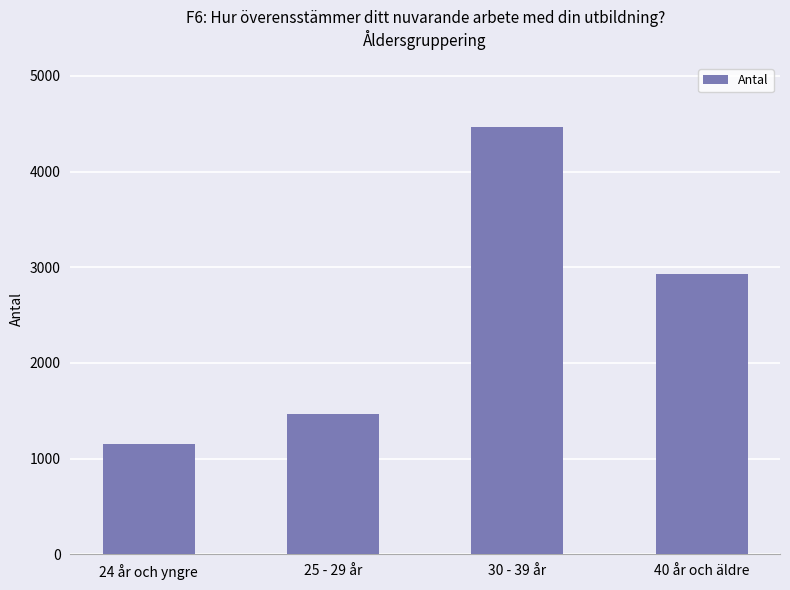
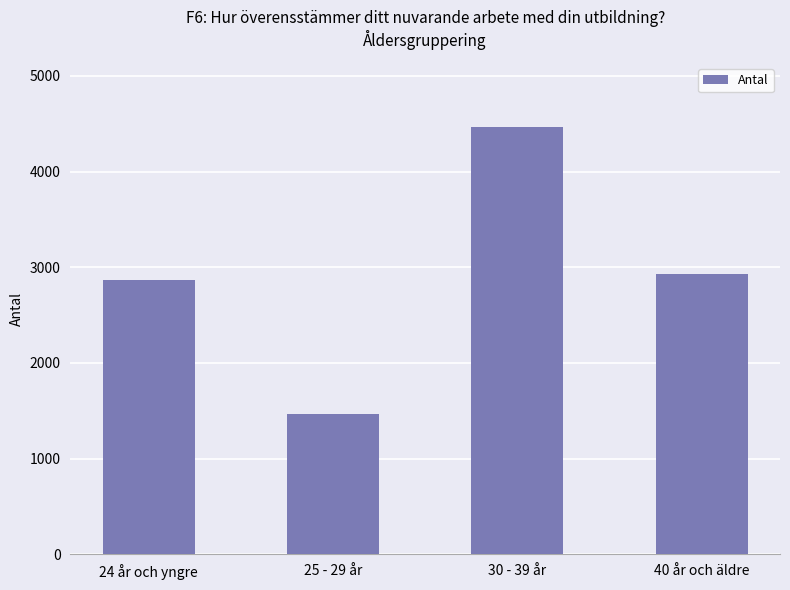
  {
-   "24 år och yngre": 1200,
+   "24 år och yngre": 2900,
    "25 - 29 år": 1500,
    "30 - 39 år": 4500,
    "40 år och äldre": 2900
  }
